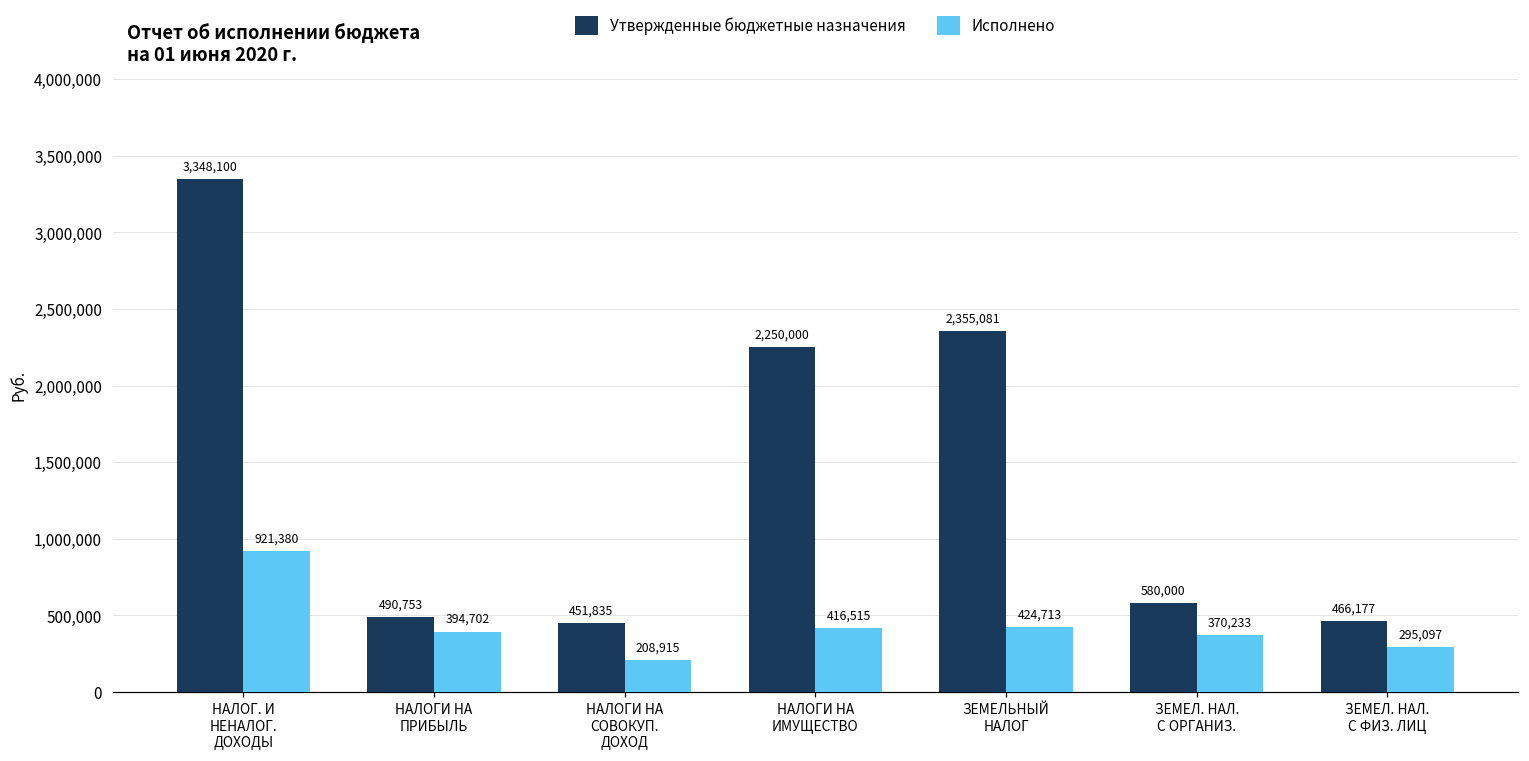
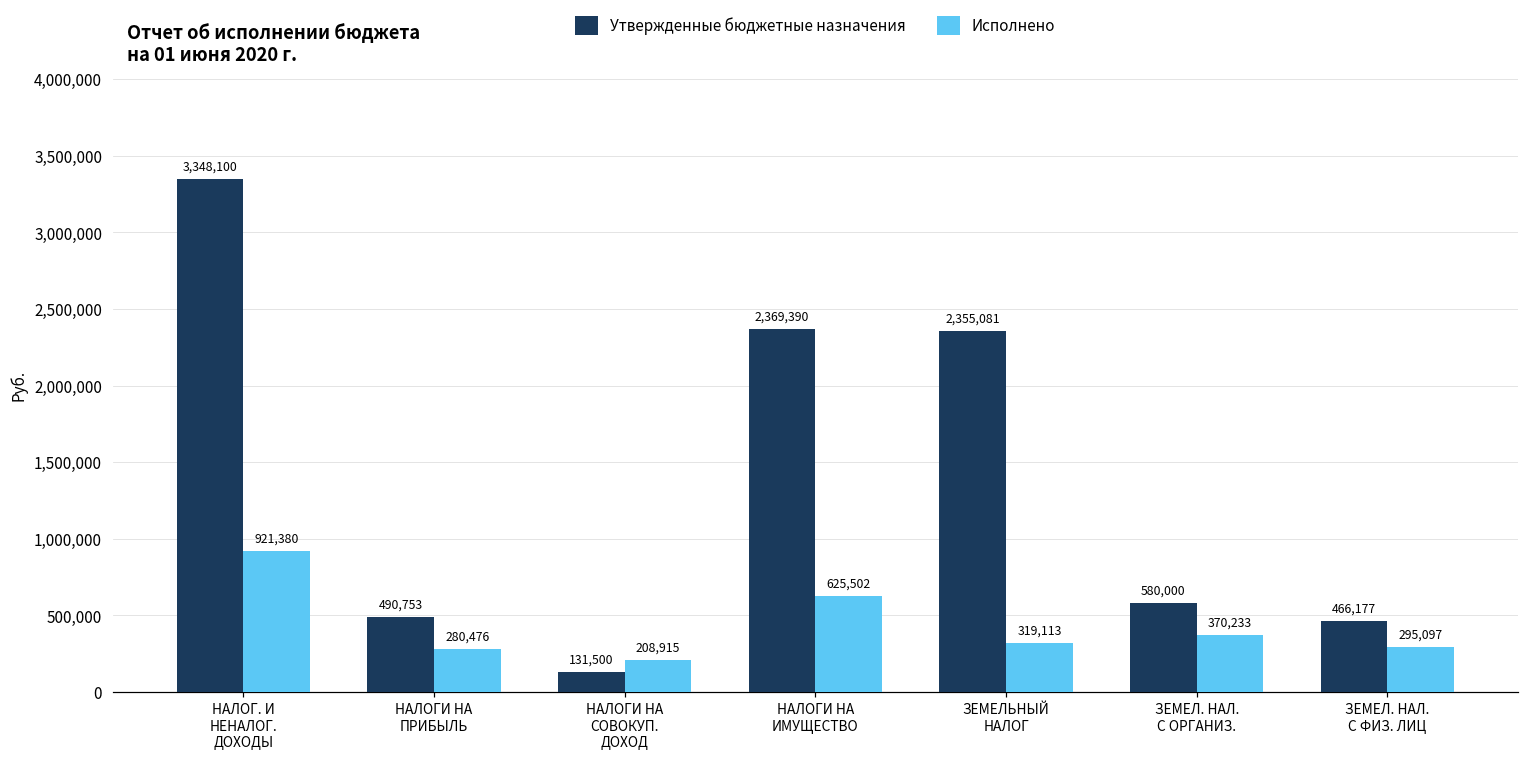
  {
    "Утвержденные бюджетные назначения": {
      "НАЛОГ. И НЕНАЛОГ. ДОХОДЫ": "3,348,100",
      "НАЛОГИ НА ПРИБЫЛЬ": "490,753",
-     "НАЛОГИ НА СОВОКУП. ДОХОД": "451,835",
-     "НАЛОГИ НА ИМУЩЕСТВО": "2,250,000",
+     "НАЛОГИ НА СОВОКУП. ДОХОД": "131,500",
+     "НАЛОГИ НА ИМУЩЕСТВО": "2,369,390",
      "ЗЕМЕЛЬНЫЙ НАЛОГ": "2,355,081",
      "ЗЕМЕЛ. НАЛ. С ОРГАНИЗ.": "580,000",
      "ЗЕМЕЛ. НАЛ. С ФИЗ. ЛИЦ": "466,177"
    },
    "Исполнено": {
      "НАЛОГ. И НЕНАЛОГ. ДОХОДЫ": "921,380",
-     "НАЛОГИ НА ПРИБЫЛЬ": "394,702",
+     "НАЛОГИ НА ПРИБЫЛЬ": "280,476",
      "НАЛОГИ НА СОВОКУП. ДОХОД": "208,915",
-     "НАЛОГИ НА ИМУЩЕСТВО": "416,515",
-     "ЗЕМЕЛЬНЫЙ НАЛОГ": "424,713",
+     "НАЛОГИ НА ИМУЩЕСТВО": "625,502",
+     "ЗЕМЕЛЬНЫЙ НАЛОГ": "319,113",
      "ЗЕМЕЛ. НАЛ. С ОРГАНИЗ.": "370,233",
      "ЗЕМЕЛ. НАЛ. С ФИЗ. ЛИЦ": "295,097"
    }
  }
